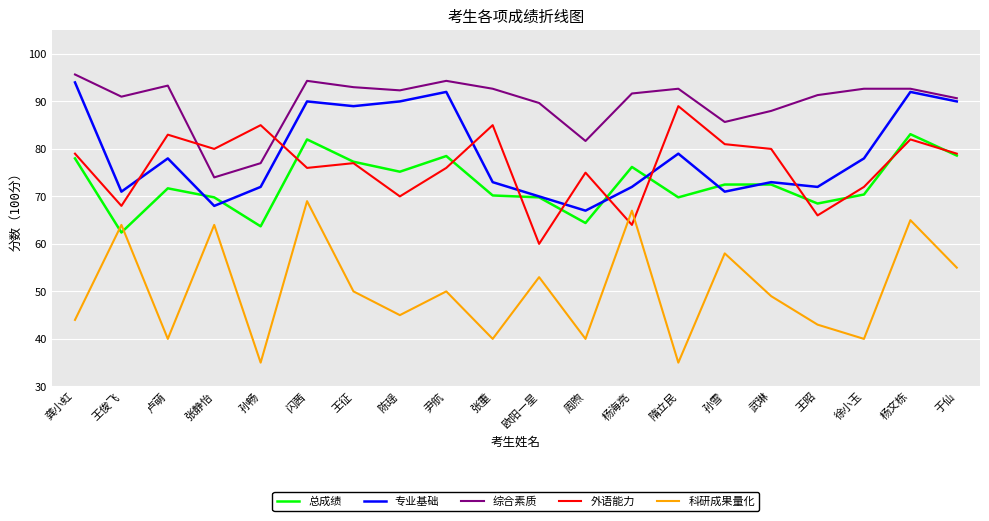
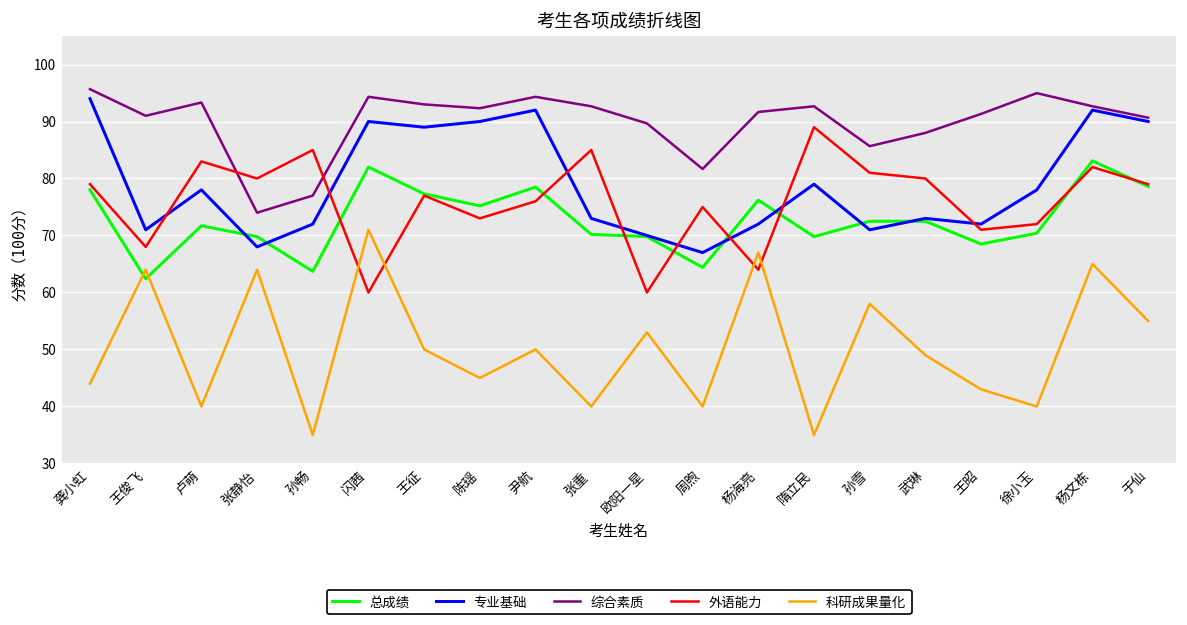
  {
    "总成绩": {
      "龚小虹": 78,
      "王俊飞": 62,
      "卢萌": 72,
      "张静怡": 70,
      "孙畅": 64,
      "闪茜": 82,
      "陈瑶": 75,
      "尹航": 79,
      "张重": 70,
      "周煦": 64,
      "杨海亮": 76,
      "隋立民": 70,
      "孙雪": 73,
      "王昭": 69,
      "徐小玉": 70,
      "杨文栋": 83
    },
    "专业基础": {
      "龚小虹": 94,
      "王俊飞": 71,
      "卢萌": 78,
      "张静怡": 68,
      "孙畅": 72,
      "闪茜": 90,
      "王征": 89,
      "陈瑶": 90,
      "尹航": 92,
      "张重": 73,
      "周煦": 67,
      "杨海亮": 72,
      "隋立民": 79,
      "孙雪": 71,
      "王昭": 72,
      "徐小玉": 78,
      "杨文栋": 92,
      "于仙": 90
    },
    "综合素质": {
      "龚小虹": 96,
      "王俊飞": 91,
      "卢萌": 93,
      "张静怡": 74,
      "孙畅": 77,
      "闪茜": 94,
      "王征": 93,
      "陈瑶": 92,
      "尹航": 94,
      "张重": 93,
      "欧阳一星": 90,
      "周煦": 82,
      "杨海亮": 92,
      "隋立民": 93,
      "孙雪": 86,
      "武琳": 88,
      "王昭": 91,
-     "徐小玉": 93,
+     "徐小玉": 95,
      "杨文栋": 93,
      "于仙": 91
    },
    "外语能力": {
      "龚小虹": 79,
      "王俊飞": 68,
      "卢萌": 83,
      "张静怡": 80,
      "孙畅": 85,
-     "闪茜": 76,
-     "陈瑶": 70,
+     "闪茜": 60,
+     "陈瑶": 73,
      "尹航": 76,
      "张重": 85,
      "欧阳一星": 60,
      "周煦": 75,
      "杨海亮": 64,
      "隋立民": 89,
      "孙雪": 81,
      "武琳": 80,
-     "王昭": 66,
+     "王昭": 71,
      "徐小玉": 72,
      "杨文栋": 82
    },
    "科研成果量化": {
      "龚小虹": 44,
      "王俊飞": 64,
      "卢萌": 40,
      "张静怡": 64,
      "孙畅": 35,
-     "闪茜": 69,
+     "闪茜": 71,
      "王征": 50,
      "陈瑶": 45,
      "尹航": 50,
      "张重": 40,
      "欧阳一星": 53,
      "周煦": 40,
      "杨海亮": 67,
      "隋立民": 35,
      "孙雪": 58,
      "武琳": 49,
      "王昭": 43,
      "徐小玉": 40,
      "杨文栋": 65,
      "于仙": 55
    }
  }
